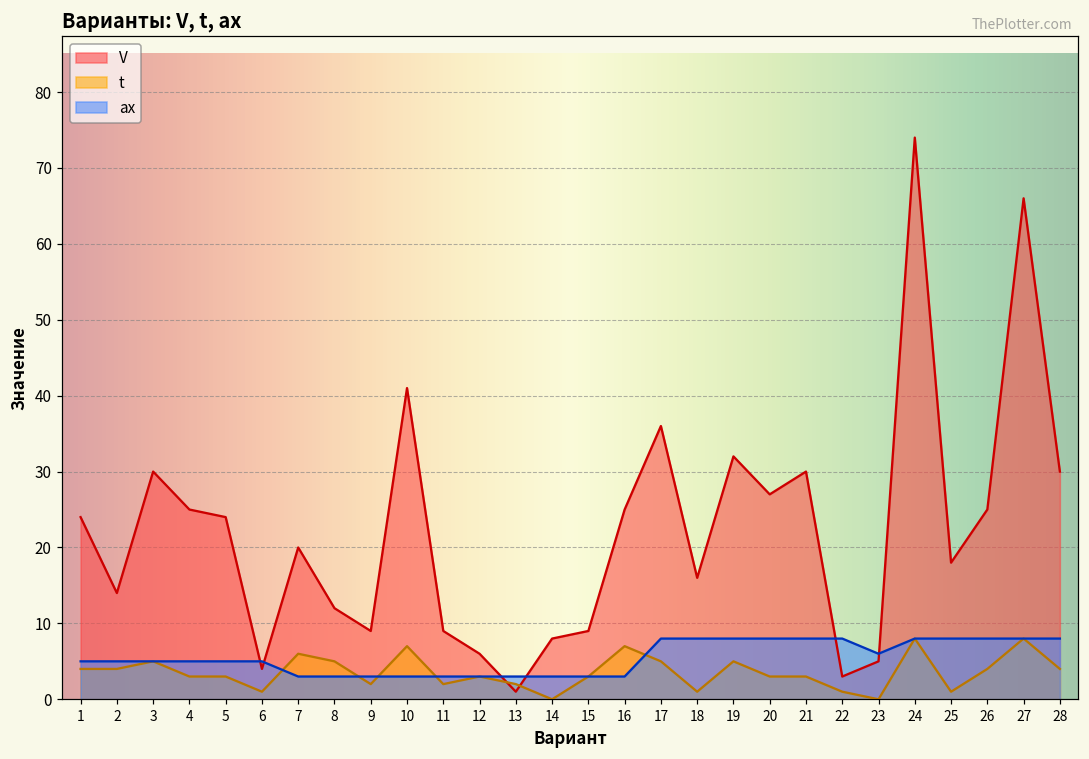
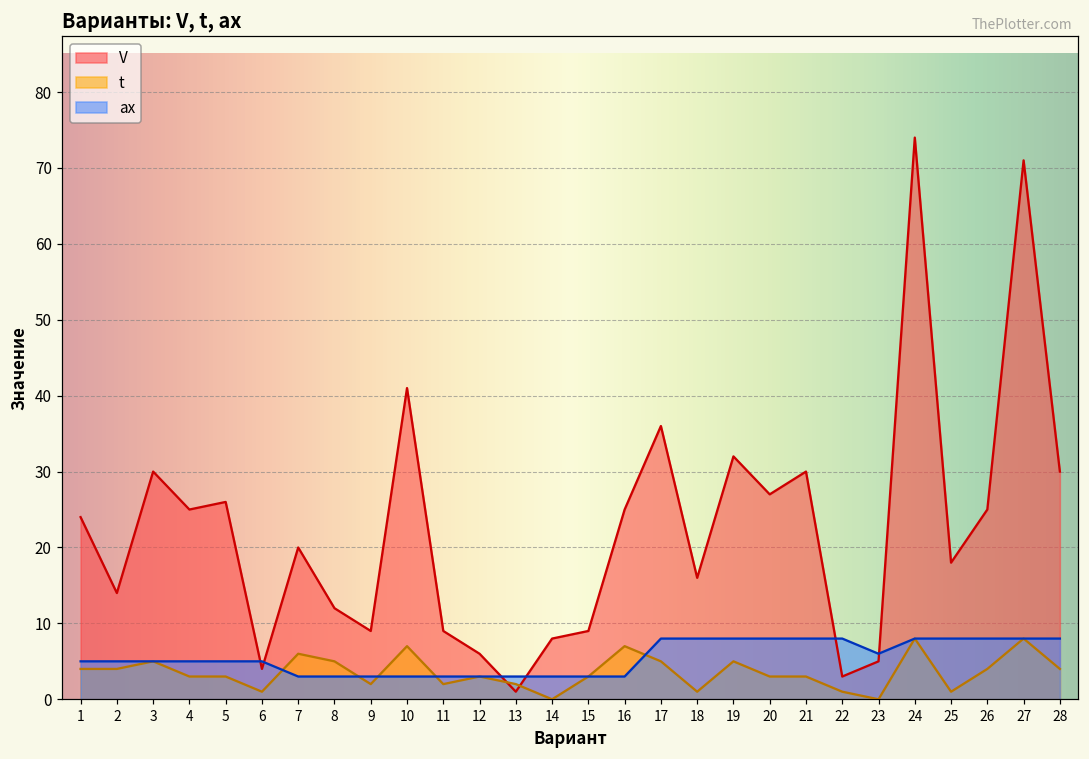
  {
    "V": {
      "1": 24,
      "2": 14,
      "3": 30,
      "4": 25,
-     "5": 24,
+     "5": 26,
      "6": 4,
      "7": 20,
      "8": 12,
      "9": 9,
      "10": 41,
      "11": 9,
      "12": 6,
      "13": 1,
      "14": 8,
      "15": 9,
      "16": 25,
      "17": 36,
      "18": 16,
      "19": 32,
      "20": 27,
      "21": 30,
      "22": 3,
      "23": 5,
      "24": 74,
      "25": 18,
      "26": 25,
-     "27": 66,
+     "27": 71,
      "28": 30
    },
    "t": {
      "1": 4,
      "2": 4,
      "4": 3,
      "5": 3,
      "6": 1,
      "7": 6,
      "8": 5,
      "9": 2,
      "10": 7,
      "11": 2,
      "13": 2,
      "14": 0,
      "16": 7,
      "17": 5,
      "18": 1,
      "19": 5,
      "20": 3,
      "21": 3,
      "22": 1,
      "23": 0,
      "25": 1,
      "26": 4,
      "28": 4
    },
    "ax": {
      "1": 5,
      "2": 5,
      "4": 5,
      "5": 5,
      "6": 5,
      "7": 3,
      "8": 3,
      "9": 3,
      "10": 3,
      "11": 3,
      "13": 3,
      "14": 3,
      "16": 3,
      "17": 8,
      "18": 8,
      "19": 8,
      "20": 8,
      "21": 8,
      "22": 8,
      "23": 6,
      "25": 8,
      "26": 8,
      "28": 8
    }
  }
